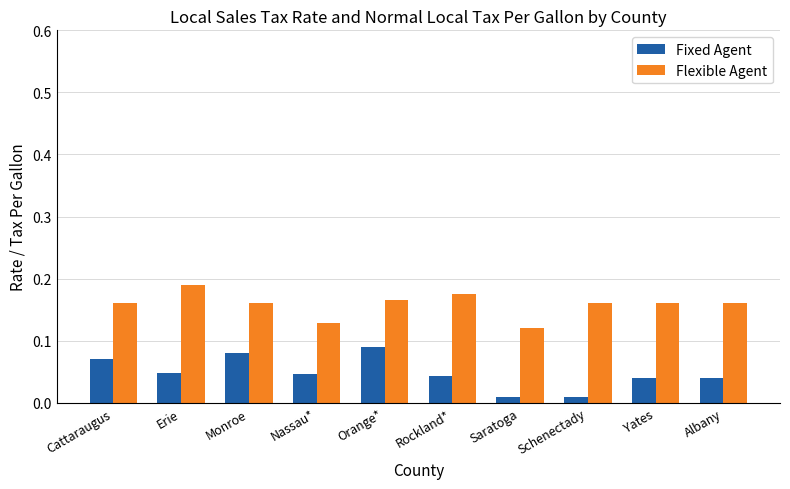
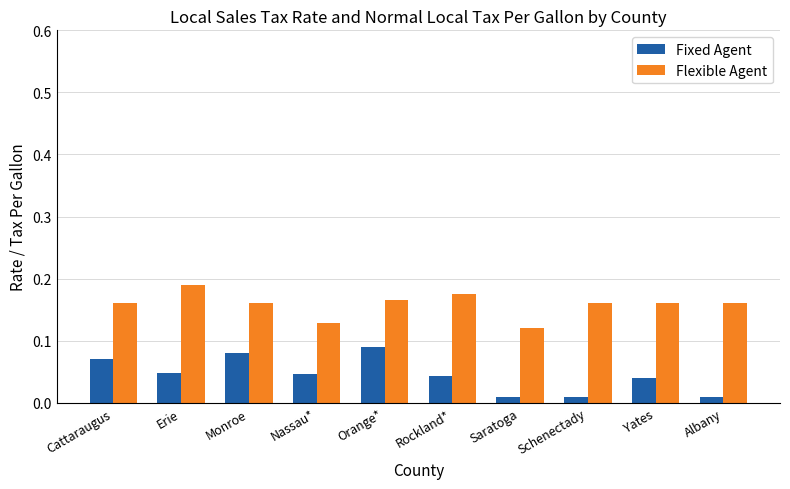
  {
    "Fixed Agent": {
      "Cattaraugus": 0.07,
      "Erie": 0.05,
      "Monroe": 0.08,
      "Nassau*": 0.05,
      "Orange*": 0.09,
      "Rockland*": 0.04,
      "Saratoga": 0.01,
      "Schenectady": 0.01,
      "Yates": 0.04,
-     "Albany": 0.04
+     "Albany": 0.01
    },
    "Flexible Agent": {
      "Cattaraugus": 0.16,
      "Erie": 0.19,
      "Monroe": 0.16,
      "Nassau*": 0.13,
      "Orange*": 0.17,
      "Rockland*": 0.18,
      "Saratoga": 0.12,
      "Schenectady": 0.16,
      "Yates": 0.16,
      "Albany": 0.16
    }
  }
